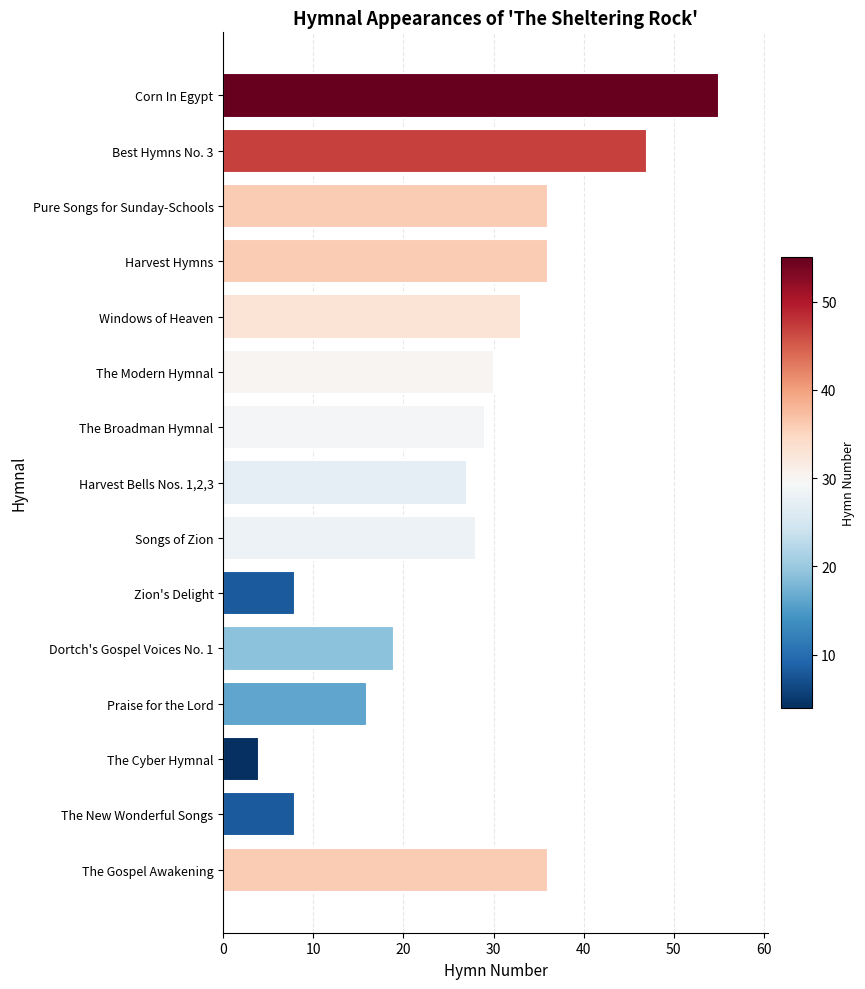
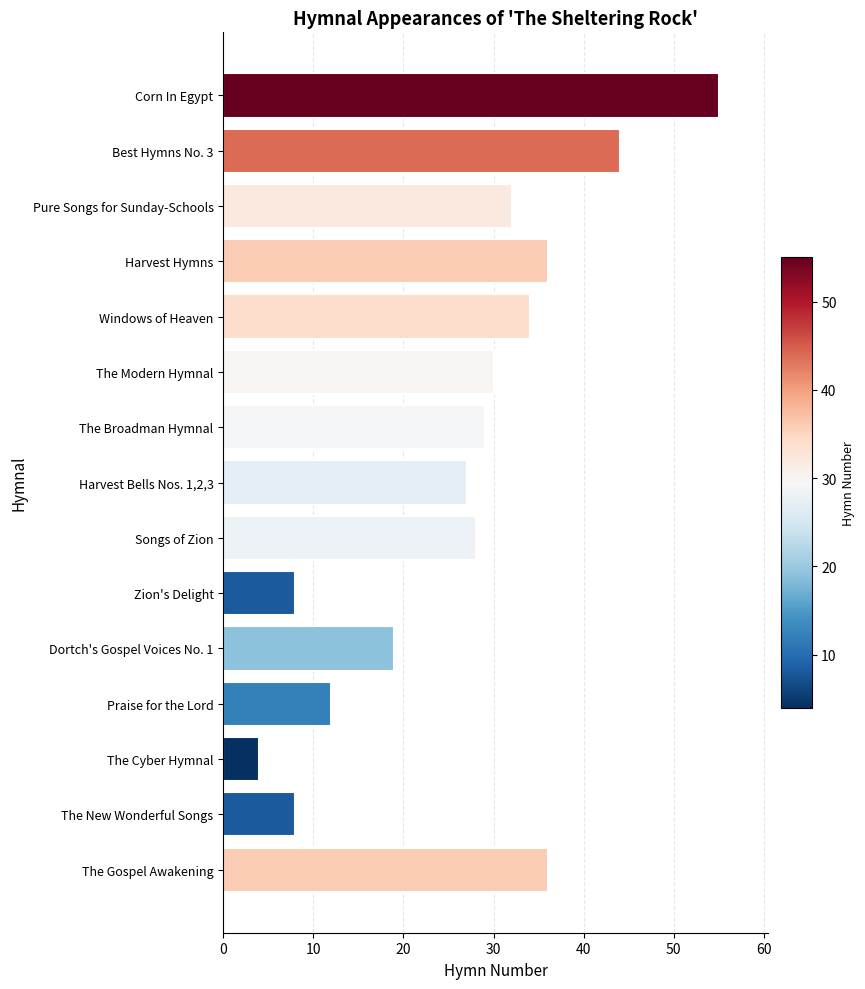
  {
    "Corn In Egypt": 55,
-   "Best Hymns No. 3": 47,
-   "Pure Songs for Sunday-Schools": 36,
+   "Best Hymns No. 3": 44,
+   "Pure Songs for Sunday-Schools": 32,
    "Harvest Hymns": 36,
-   "Windows of Heaven": 33,
+   "Windows of Heaven": 34,
    "The Modern Hymnal": 30,
    "The Broadman Hymnal": 29,
    "Harvest Bells Nos. 1,2,3": 27,
    "Songs of Zion": 28,
    "Zion's Delight": 8,
    "Dortch's Gospel Voices No. 1": 19,
-   "Praise for the Lord": 16,
+   "Praise for the Lord": 12,
    "The Cyber Hymnal": 4,
    "The New Wonderful Songs": 8,
    "The Gospel Awakening": 36
  }
